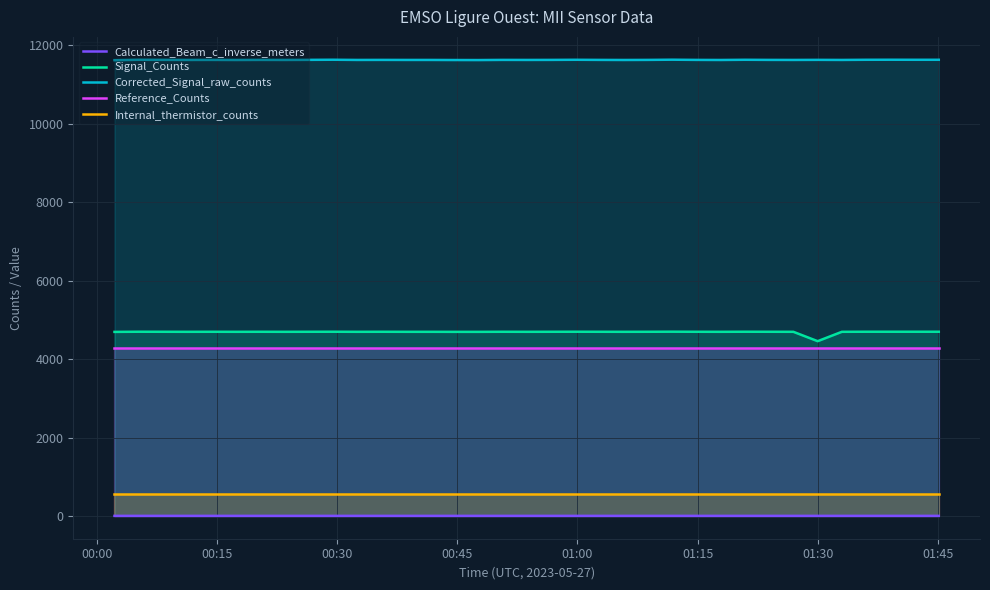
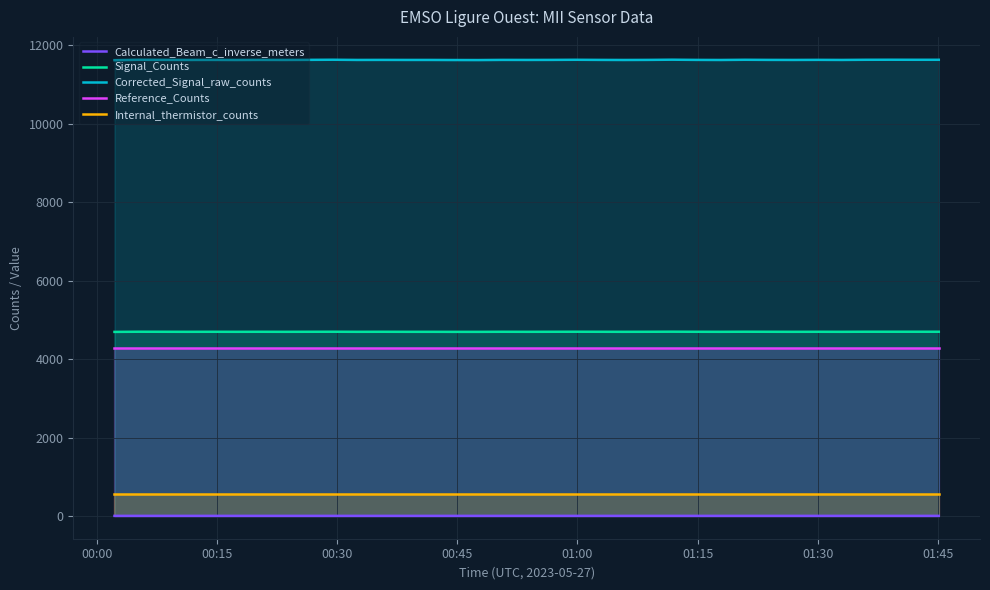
  {
    "Calculated_Beam_c_inverse_meters": {
      "01:30": 0
    },
    "Signal_Counts": {
-     "01:30": 4500
+     "01:30": 4700
    },
    "Corrected_Signal_raw_counts": {
      "01:30": 11600
    },
    "Reference_Counts": {
      "01:30": 4300
    },
    "Internal_thermistor_counts": {
      "01:30": 600
    }
  }
